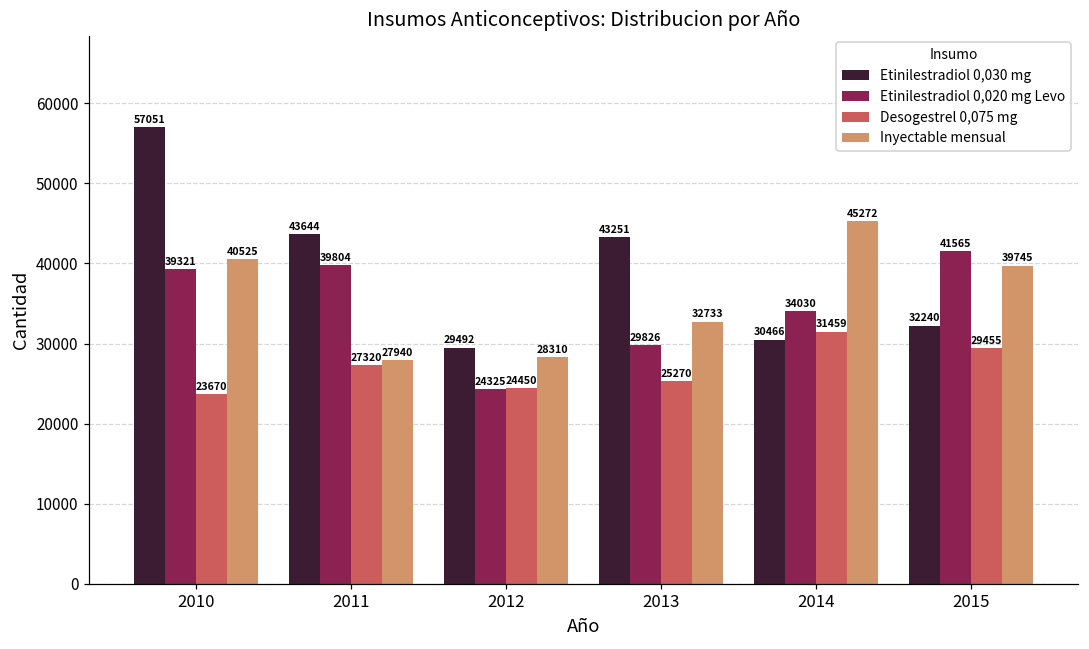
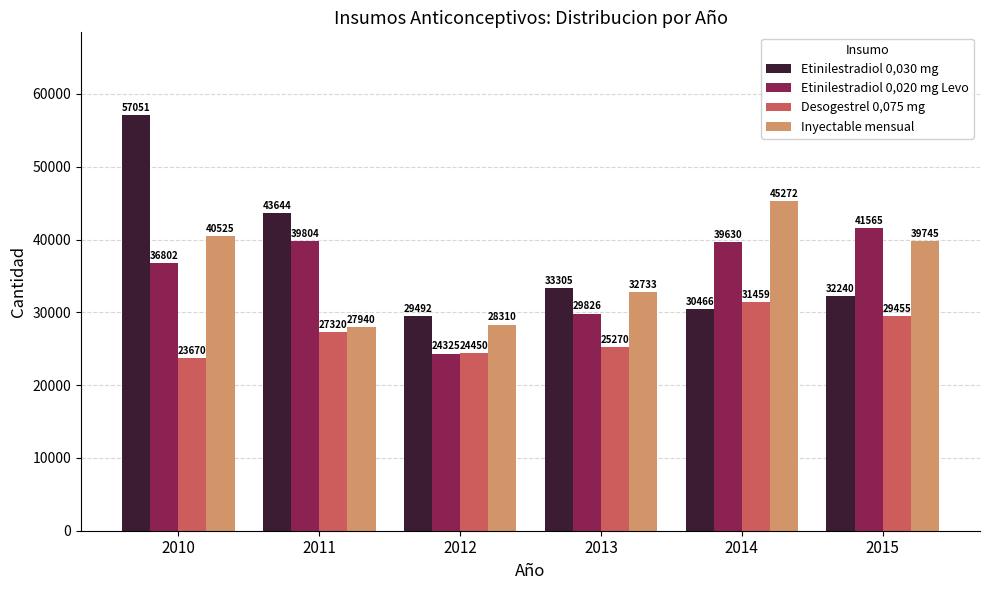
  {
    "Etinilestradiol 0,030 mg": {
      "2010": 57051,
      "2011": 43644,
      "2012": 29492,
-     "2013": 43251,
+     "2013": 33305,
      "2014": 30466,
      "2015": 32240
    },
    "Etinilestradiol 0,020 mg Levo": {
-     "2010": 39321,
+     "2010": 36802,
      "2011": 39804,
      "2012": 24325,
      "2013": 29826,
-     "2014": 34030,
+     "2014": 39630,
      "2015": 41565
    }
  }
